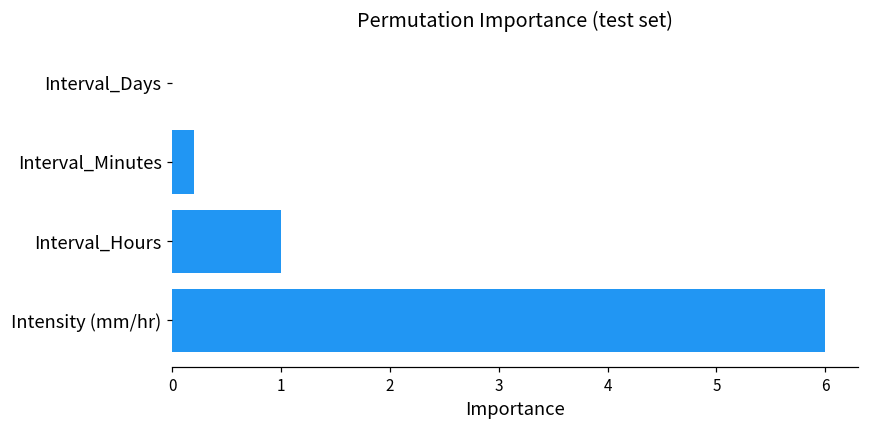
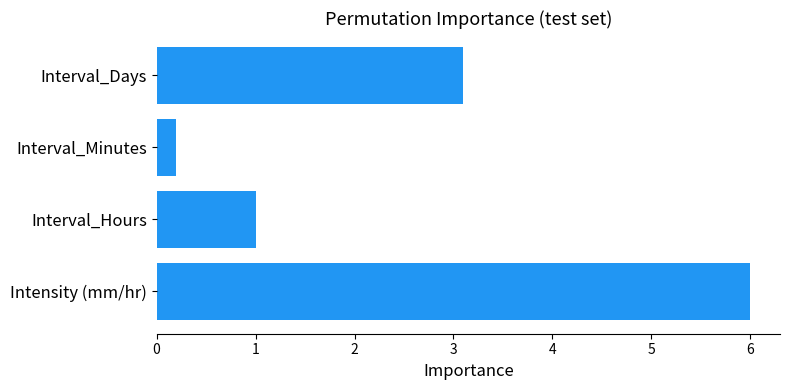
  {
-   "Interval_Days": 0.0,
+   "Interval_Days": 3.1,
    "Interval_Minutes": 0.2,
    "Interval_Hours": 1.0,
    "Intensity (mm/hr)": 6.0
  }
